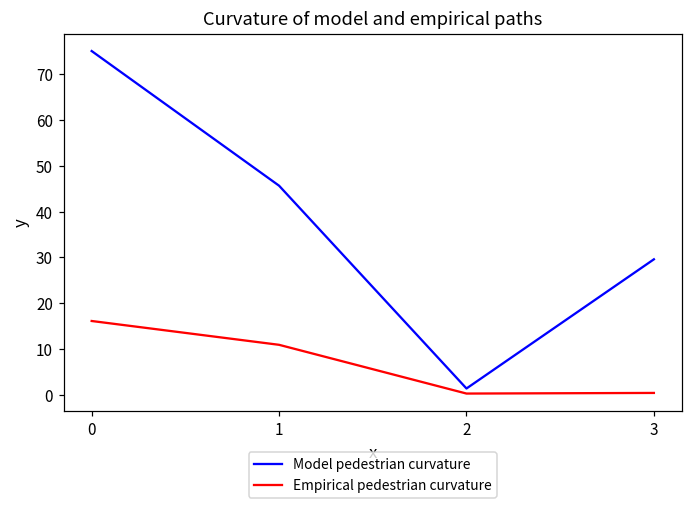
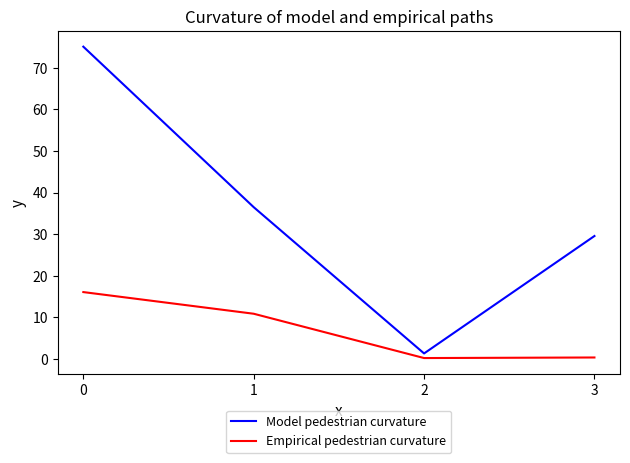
  {
    "Model pedestrian curvature": {
      "0": 75,
-     "1": 46,
+     "1": 36,
      "2": 1,
      "3": 30
    },
    "Empirical pedestrian curvature": {
      "0": 16,
      "1": 11,
      "2": 0,
      "3": 0
    }
  }
